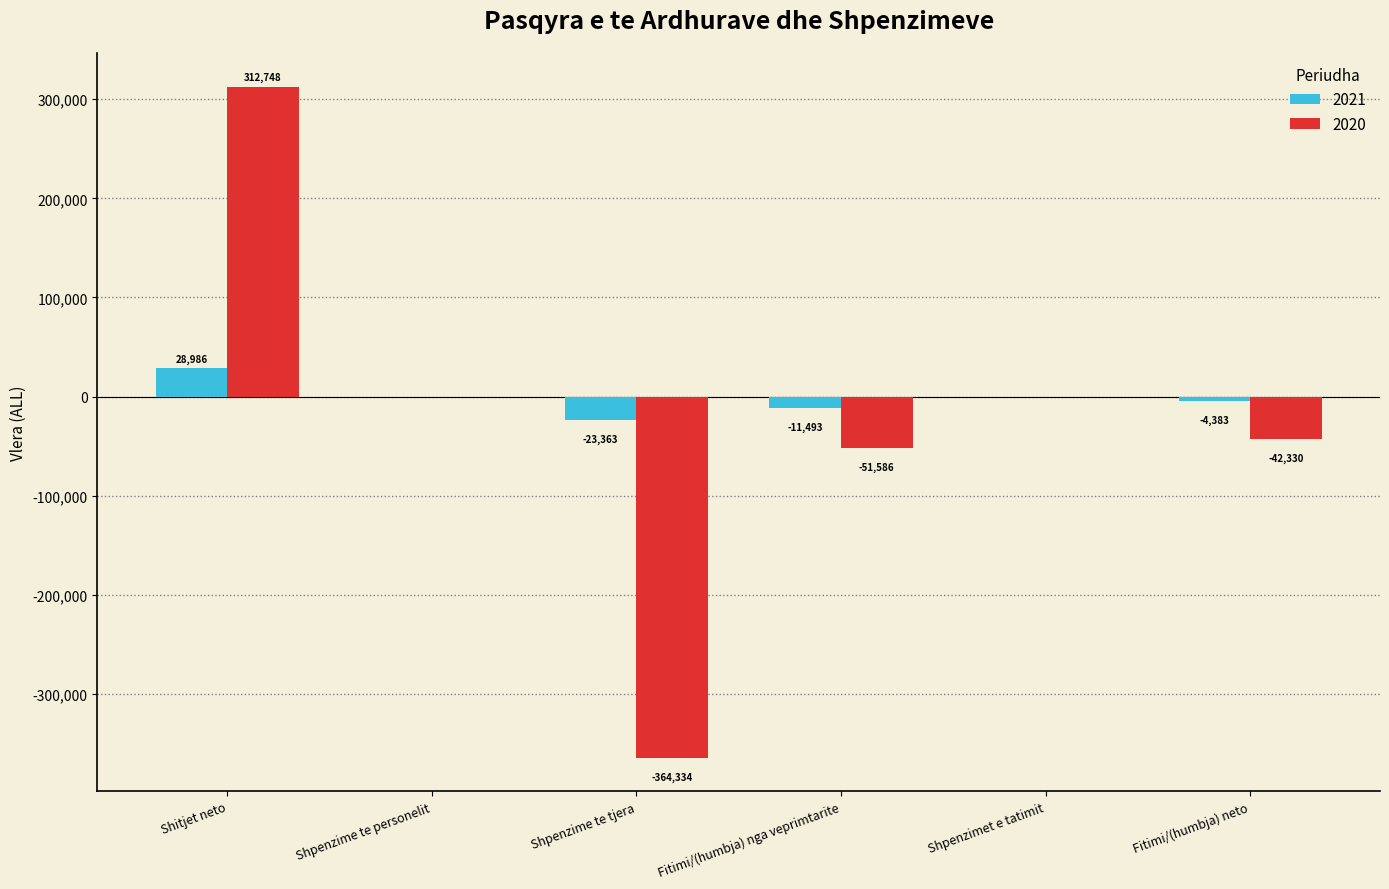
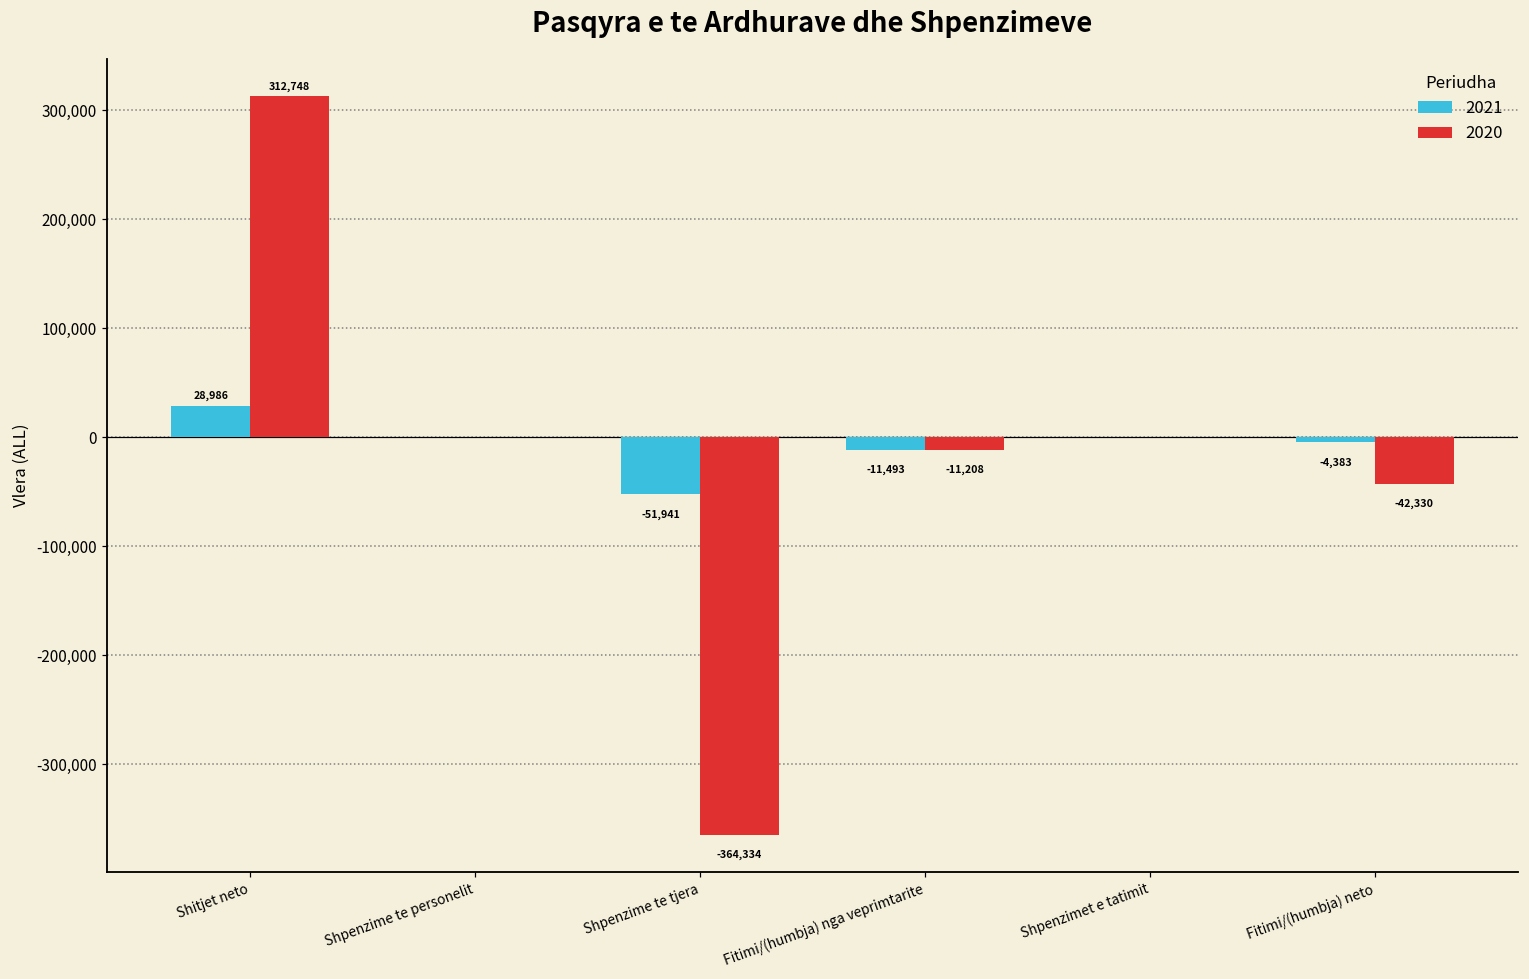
  {
    "2021": {
      "Shitjet neto": "28,986",
-     "Shpenzime te tjera": "-23,363",
+     "Shpenzime te tjera": "-51,941",
      "Fitimi/(humbja) nga veprimtarite": "-11,493",
      "Fitimi/(humbja) neto": "-4,383"
    },
    "2020": {
      "Shitjet neto": "312,748",
      "Shpenzime te tjera": "-364,334",
-     "Fitimi/(humbja) nga veprimtarite": "-51,586",
+     "Fitimi/(humbja) nga veprimtarite": "-11,208",
      "Fitimi/(humbja) neto": "-42,330"
    }
  }
